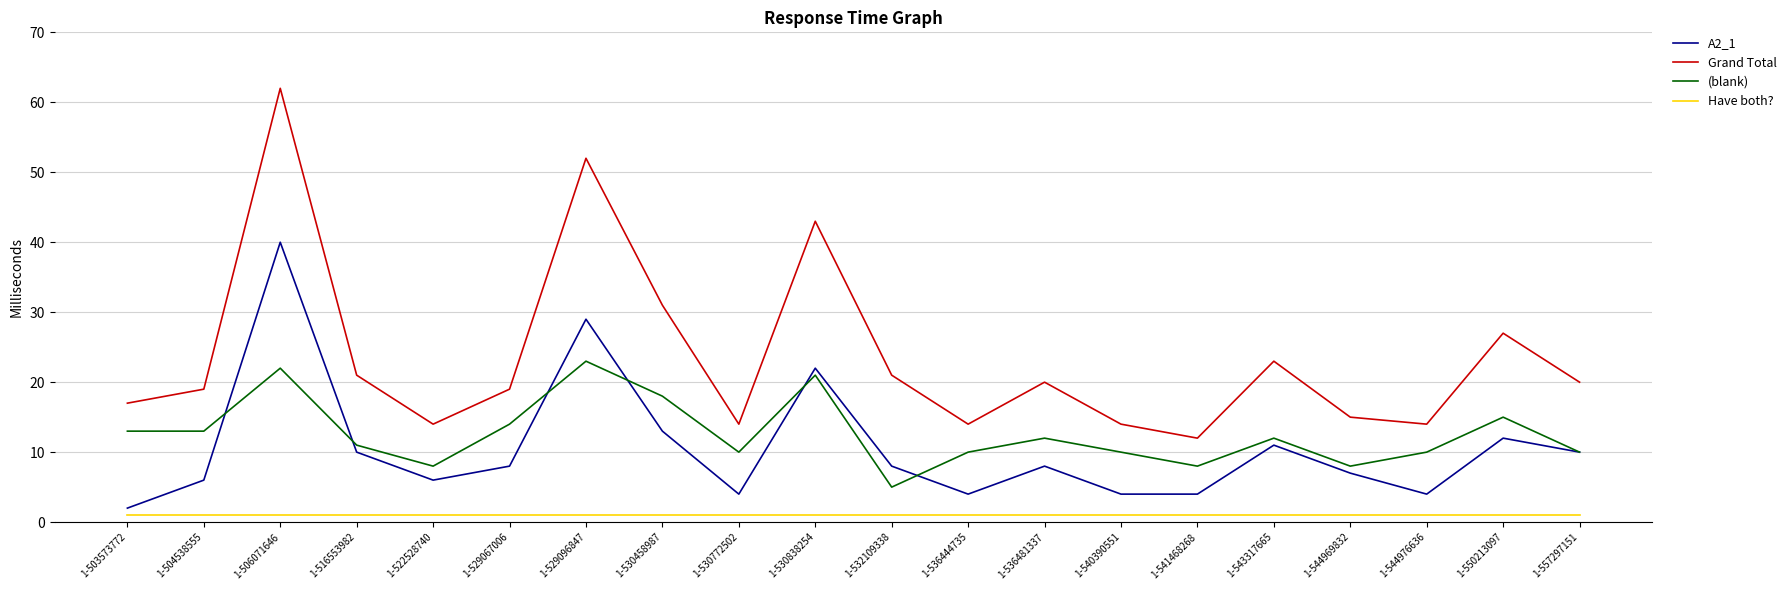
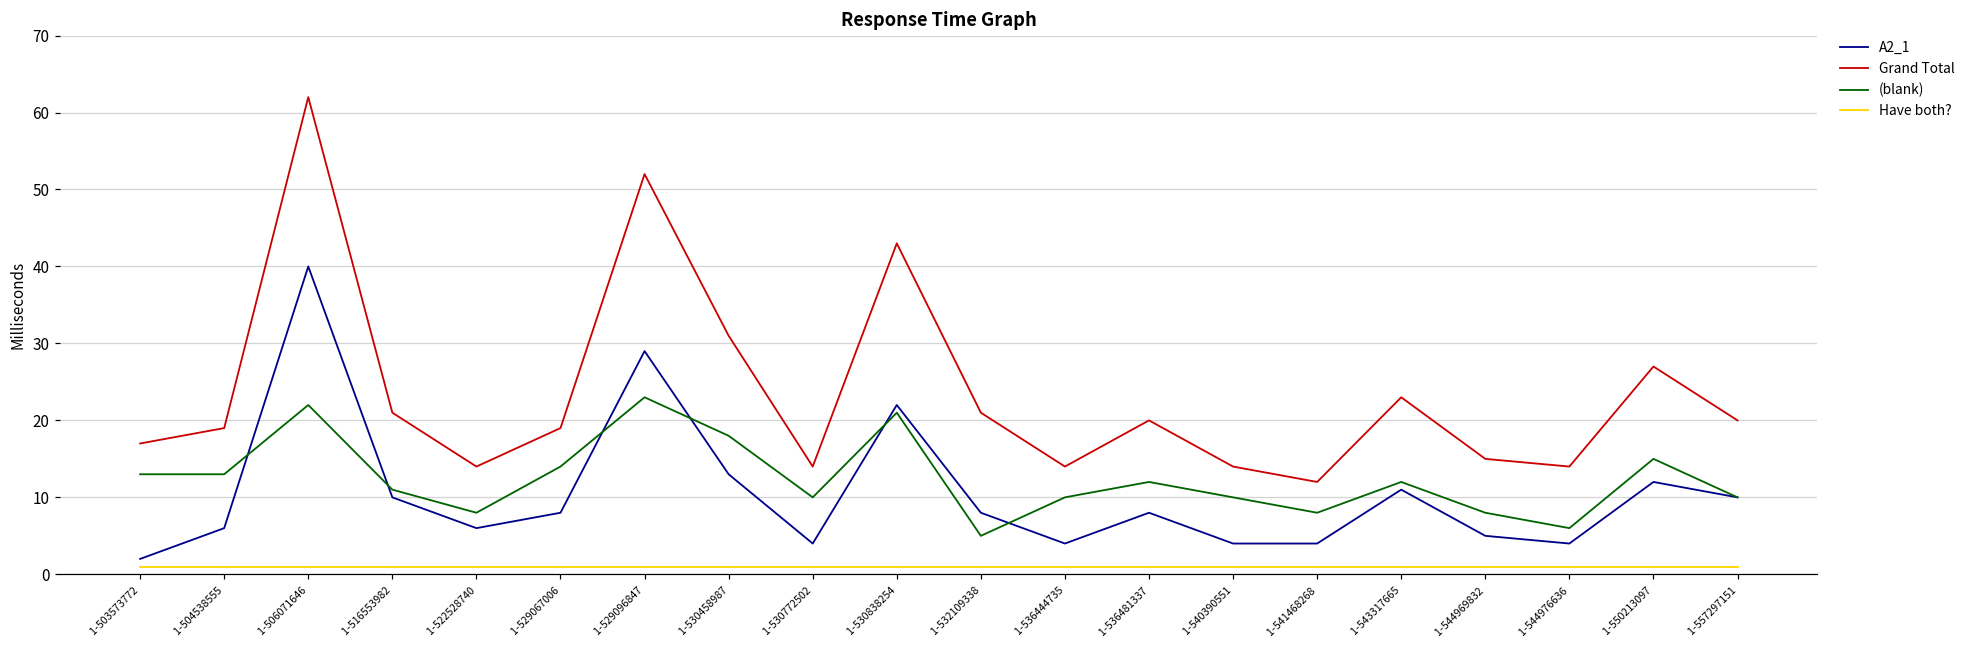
  {
    "A2_1": {
      "1-503573772": 2,
      "1-504538555": 6,
      "1-506071646": 40,
      "1-516553982": 10,
      "1-522528740": 6,
      "1-529067006": 8,
      "1-529096847": 29,
      "1-530458987": 13,
      "1-530772502": 4,
      "1-530838254": 22,
      "1-532109338": 8,
      "1-536444735": 4,
      "1-536481337": 8,
      "1-540390551": 4,
      "1-541468268": 4,
      "1-543317665": 11,
-     "1-544969832": 7,
+     "1-544969832": 5,
      "1-544976636": 4,
      "1-550213097": 12
    },
    "Grand Total": {
      "1-503573772": 17,
      "1-504538555": 19,
      "1-506071646": 62,
      "1-516553982": 21,
      "1-522528740": 14,
      "1-529067006": 19,
      "1-529096847": 52,
      "1-530458987": 31,
      "1-530772502": 14,
      "1-530838254": 43,
      "1-532109338": 21,
      "1-536444735": 14,
      "1-536481337": 20,
      "1-540390551": 14,
      "1-541468268": 12,
      "1-543317665": 23,
      "1-544969832": 15,
      "1-544976636": 14,
      "1-550213097": 27,
      "1-557297151": 20
    },
    "(blank)": {
      "1-503573772": 13,
      "1-504538555": 13,
      "1-506071646": 22,
      "1-516553982": 11,
      "1-522528740": 8,
      "1-529067006": 14,
      "1-529096847": 23,
      "1-530458987": 18,
      "1-530772502": 10,
      "1-530838254": 21,
      "1-532109338": 5,
      "1-536444735": 10,
      "1-536481337": 12,
      "1-540390551": 10,
      "1-541468268": 8,
      "1-543317665": 12,
      "1-544969832": 8,
-     "1-544976636": 10,
+     "1-544976636": 6,
      "1-550213097": 15
    },
    "Have both?": {
      "1-503573772": 1,
      "1-504538555": 1,
      "1-506071646": 1,
      "1-516553982": 1,
      "1-522528740": 1,
      "1-529067006": 1,
      "1-529096847": 1,
      "1-530458987": 1,
      "1-530772502": 1,
      "1-530838254": 1,
      "1-532109338": 1,
      "1-536444735": 1,
      "1-536481337": 1,
      "1-540390551": 1,
      "1-541468268": 1,
      "1-543317665": 1,
      "1-544969832": 1,
      "1-544976636": 1,
      "1-550213097": 1,
      "1-557297151": 1
    }
  }
